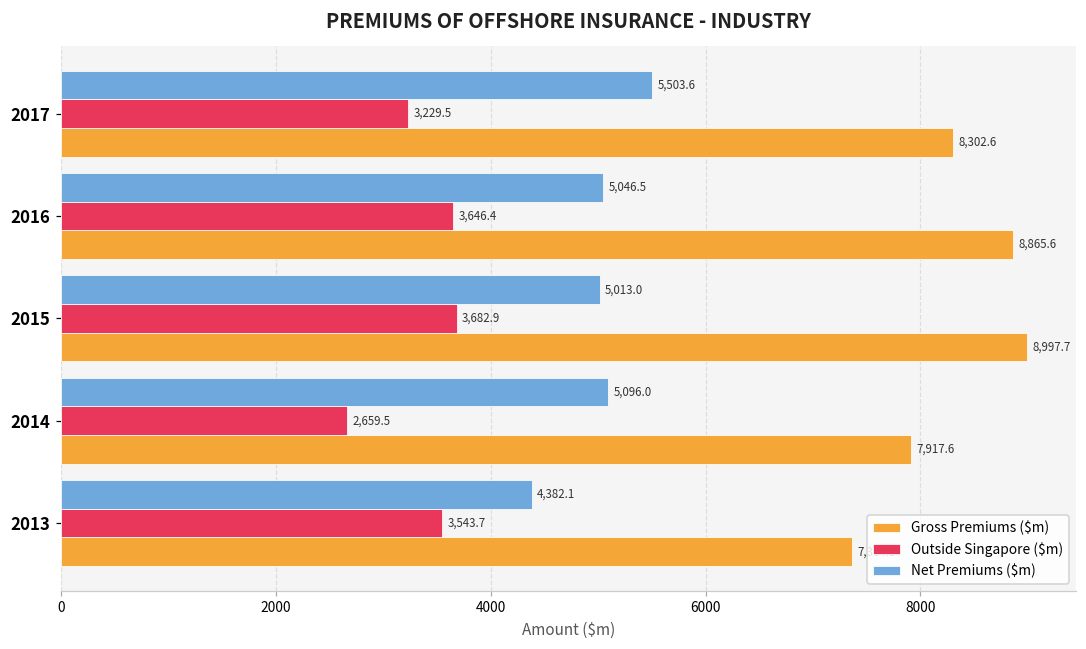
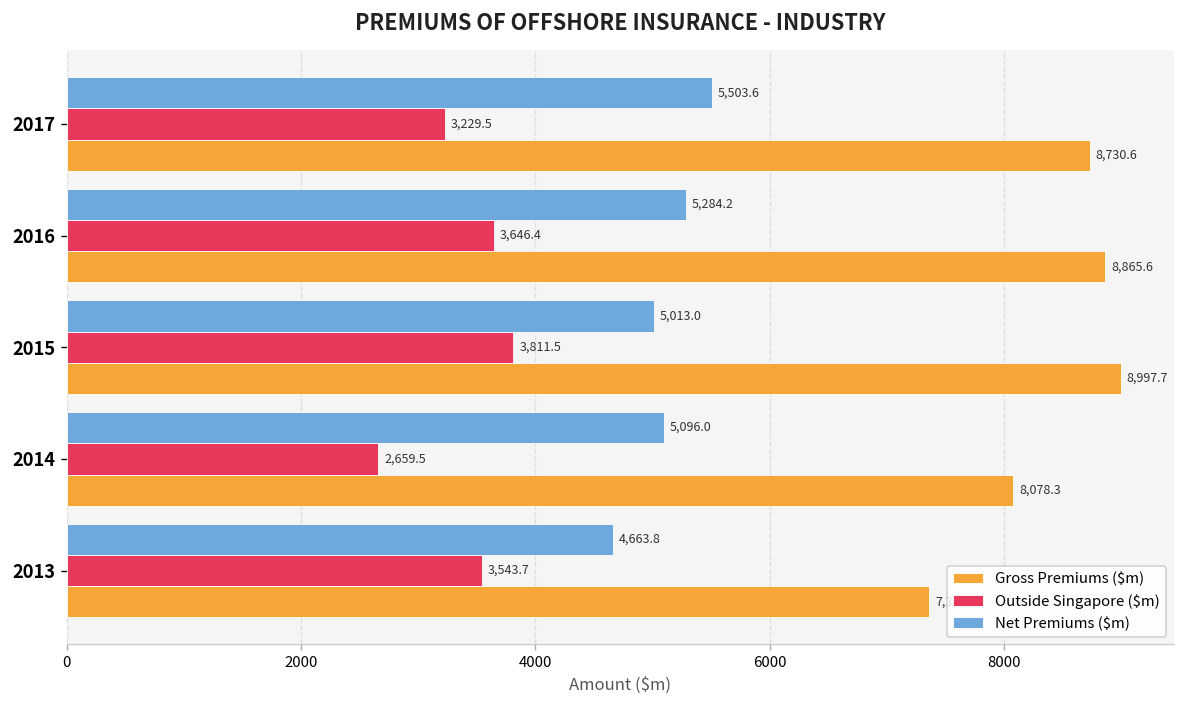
  {
    "Gross Premiums ($m)": {
-     "2017": "8,302.6",
+     "2017": "8,730.6",
      "2016": "8,865.6",
      "2015": "8,997.7",
-     "2014": "7,917.6"
+     "2014": "8,078.3"
    },
    "Outside Singapore ($m)": {
      "2017": "3,229.5",
      "2016": "3,646.4",
-     "2015": "3,682.9",
+     "2015": "3,811.5",
      "2014": "2,659.5",
      "2013": "3,543.7"
    },
    "Net Premiums ($m)": {
      "2017": "5,503.6",
-     "2016": "5,046.5",
+     "2016": "5,284.2",
      "2015": "5,013.0",
      "2014": "5,096.0",
-     "2013": "4,382.1"
+     "2013": "4,663.8"
    }
  }
